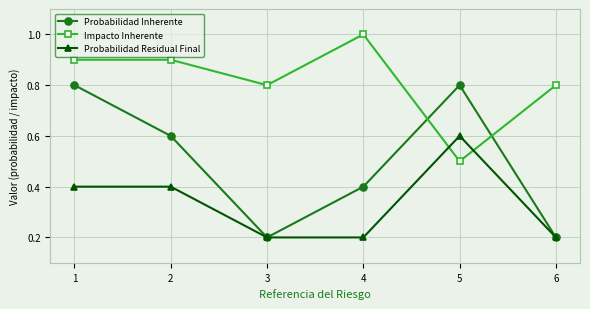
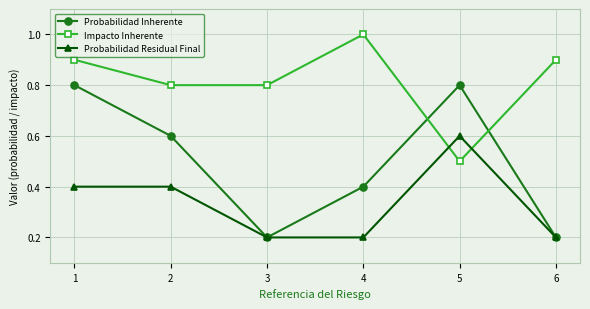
  {
    "Impacto Inherente": {
      "1": 0.9,
-     "2": 0.9,
+     "2": 0.8,
      "3": 0.8,
      "4": 1.0,
      "5": 0.5,
-     "6": 0.8
+     "6": 0.9
    }
  }
